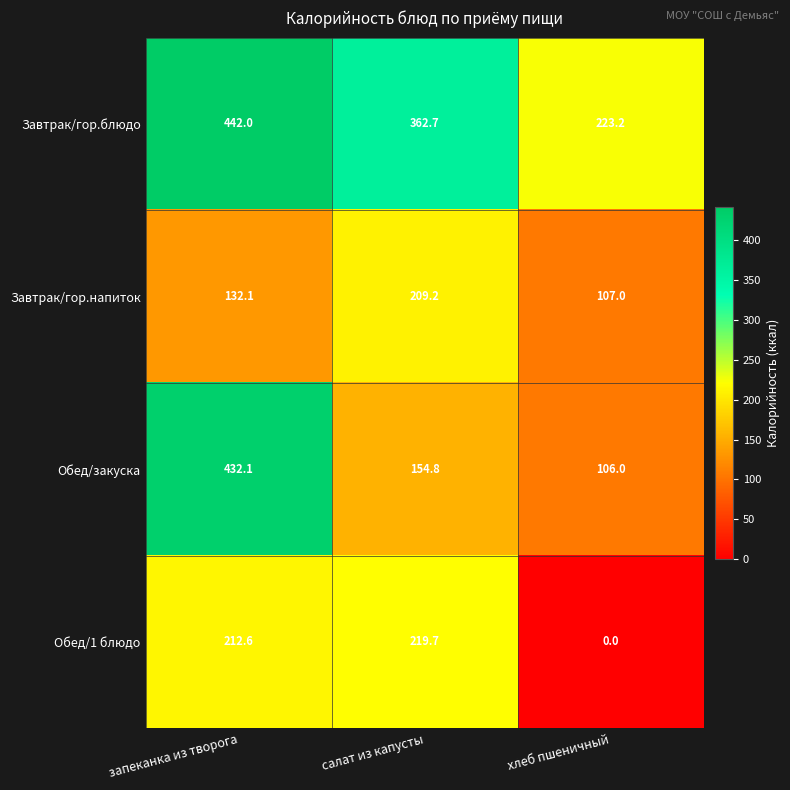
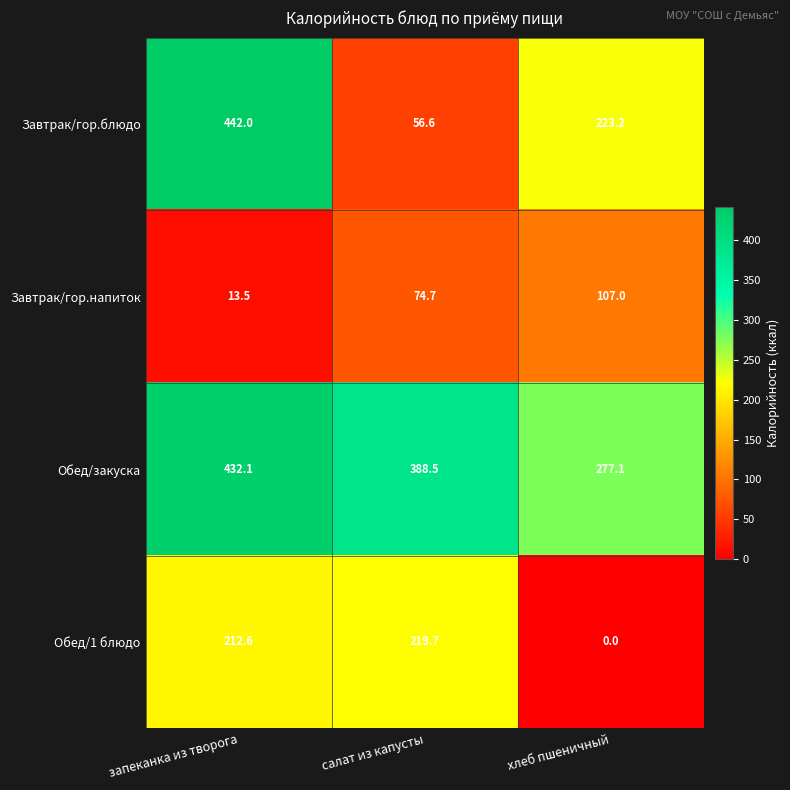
  {
    "Завтрак/гор.блюдо": {
      "запеканка из творога": 442.0,
-     "салат из капусты": 362.7,
+     "салат из капусты": 56.6,
      "хлеб пшеничный": 223.2
    },
    "Завтрак/гор.напиток": {
-     "запеканка из творога": 132.1,
-     "салат из капусты": 209.2,
+     "запеканка из творога": 13.5,
+     "салат из капусты": 74.7,
      "хлеб пшеничный": 107.0
    },
    "Обед/закуска": {
      "запеканка из творога": 432.1,
-     "салат из капусты": 154.8,
-     "хлеб пшеничный": 106.0
+     "салат из капусты": 388.5,
+     "хлеб пшеничный": 277.1
    },
    "Обед/1 блюдо": {
      "запеканка из творога": 212.6,
      "салат из капусты": 219.7,
      "хлеб пшеничный": 0.0
    }
  }
